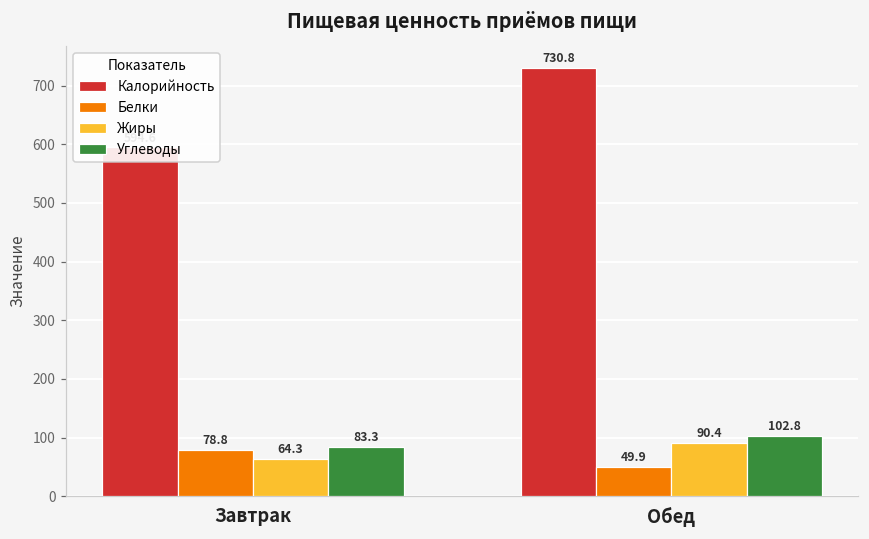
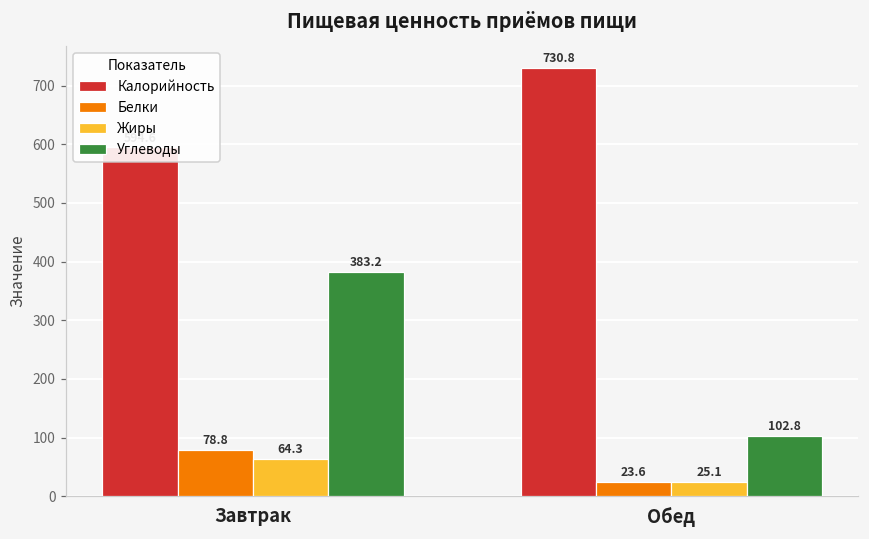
  {
    "Калорийность": {
      "Обед": 730.8
    },
    "Белки": {
      "Завтрак": 78.8,
-     "Обед": 49.9
+     "Обед": 23.6
    },
    "Жиры": {
      "Завтрак": 64.3,
-     "Обед": 90.4
+     "Обед": 25.1
    },
    "Углеводы": {
-     "Завтрак": 83.3,
+     "Завтрак": 383.2,
      "Обед": 102.8
    }
  }
